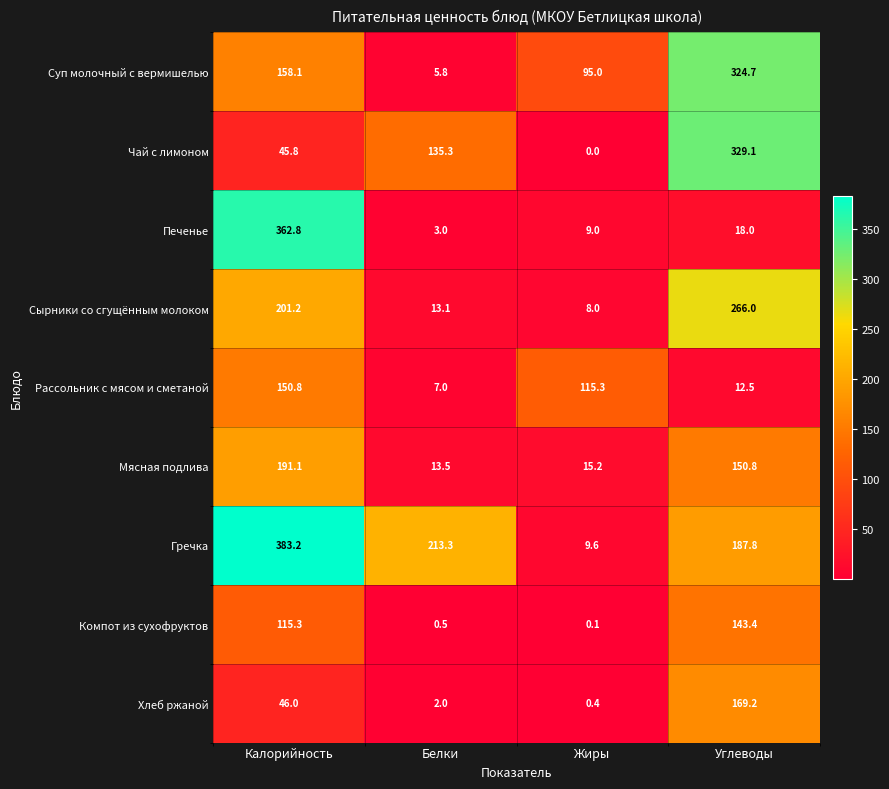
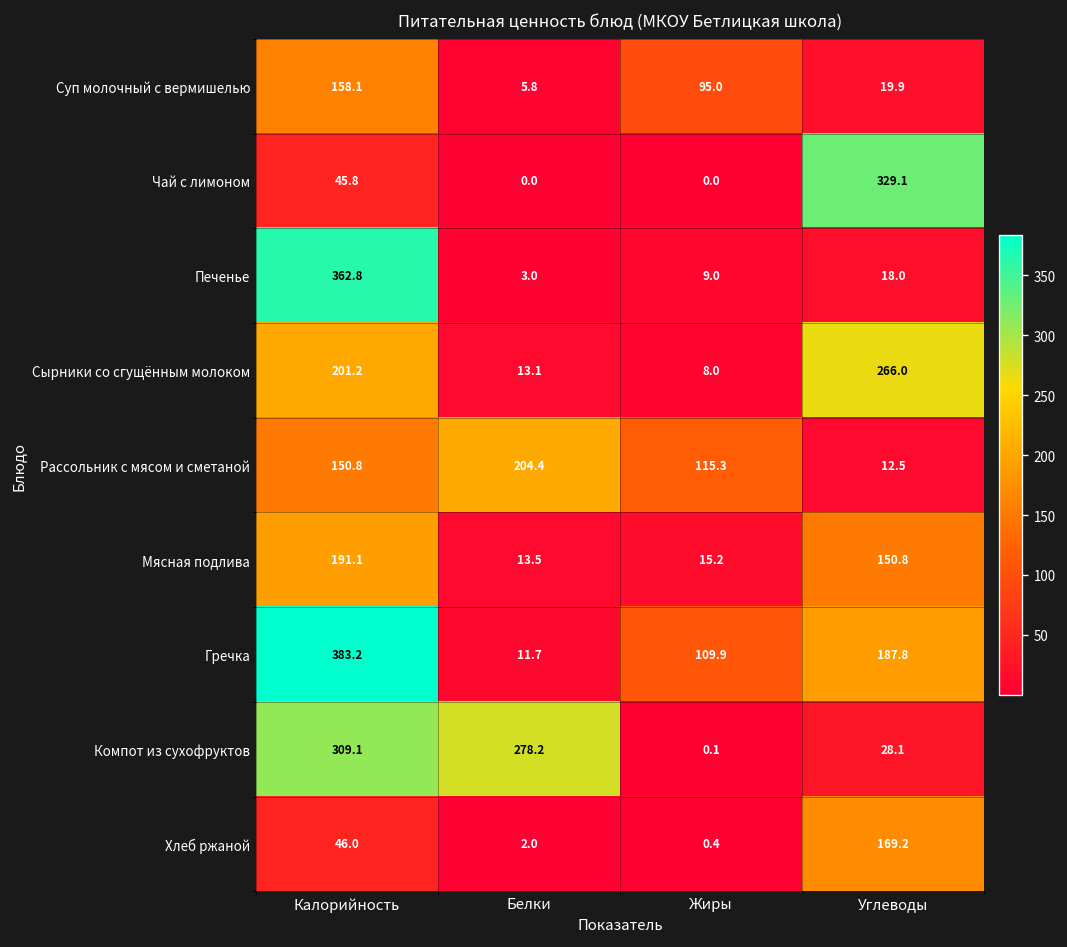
  {
    "Суп молочный с вермишелью": {
      "Калорийность": 158.1,
      "Белки": 5.8,
      "Жиры": 95.0,
-     "Углеводы": 324.7
+     "Углеводы": 19.9
    },
    "Чай с лимоном": {
      "Калорийность": 45.8,
-     "Белки": 135.3,
+     "Белки": 0.0,
      "Жиры": 0.0,
      "Углеводы": 329.1
    },
    "Печенье": {
      "Калорийность": 362.8,
      "Белки": 3.0,
      "Жиры": 9.0,
      "Углеводы": 18.0
    },
    "Сырники со сгущённым молоком": {
      "Калорийность": 201.2,
      "Белки": 13.1,
      "Жиры": 8.0,
      "Углеводы": 266.0
    },
    "Рассольник с мясом и сметаной": {
      "Калорийность": 150.8,
-     "Белки": 7.0,
+     "Белки": 204.4,
      "Жиры": 115.3,
      "Углеводы": 12.5
    },
    "Мясная подлива": {
      "Калорийность": 191.1,
      "Белки": 13.5,
      "Жиры": 15.2,
      "Углеводы": 150.8
    },
    "Гречка": {
      "Калорийность": 383.2,
-     "Белки": 213.3,
-     "Жиры": 9.6,
+     "Белки": 11.7,
+     "Жиры": 109.9,
      "Углеводы": 187.8
    },
    "Компот из сухофруктов": {
-     "Калорийность": 115.3,
-     "Белки": 0.5,
+     "Калорийность": 309.1,
+     "Белки": 278.2,
      "Жиры": 0.1,
-     "Углеводы": 143.4
+     "Углеводы": 28.1
    },
    "Хлеб ржаной": {
      "Калорийность": 46.0,
      "Белки": 2.0,
      "Жиры": 0.4,
      "Углеводы": 169.2
    }
  }
